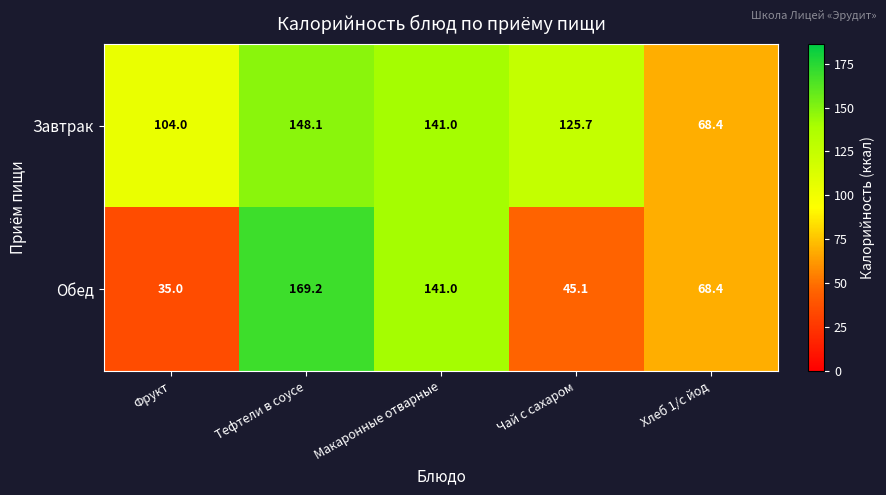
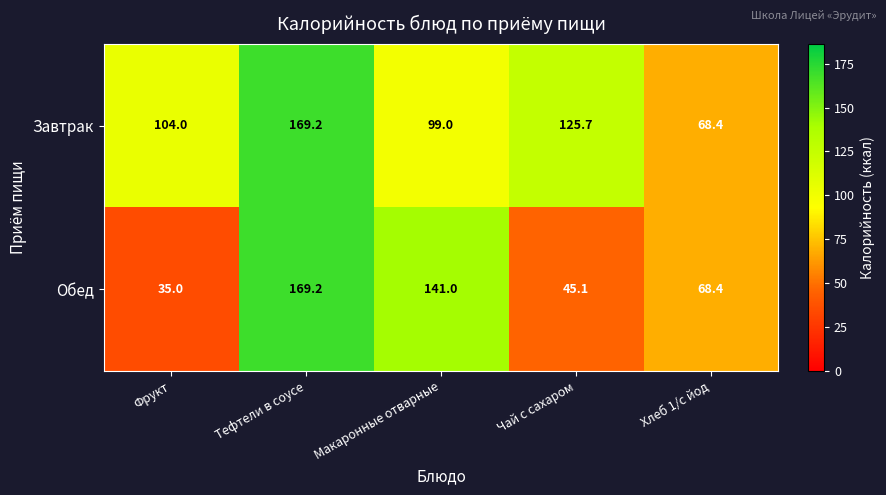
  {
    "Завтрак": {
      "Фрукт": 104.0,
-     "Тефтели в соусе": 148.1,
-     "Макаронные отварные": 141.0,
+     "Тефтели в соусе": 169.2,
+     "Макаронные отварные": 99.0,
      "Чай с сахаром": 125.7,
      "Хлеб 1/с йод": 68.4
    },
    "Обед": {
      "Фрукт": 35.0,
      "Тефтели в соусе": 169.2,
      "Макаронные отварные": 141.0,
      "Чай с сахаром": 45.1,
      "Хлеб 1/с йод": 68.4
    }
  }
